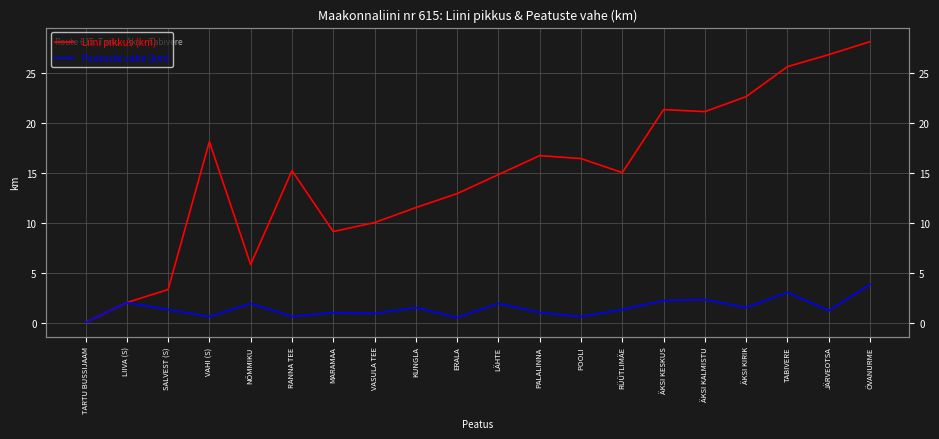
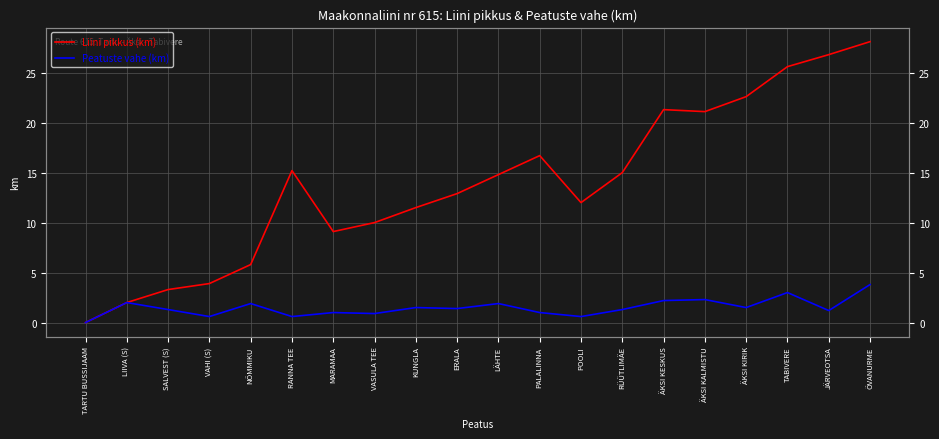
  {
    "Liini pikkus (km)": {
      "SALVEST (S)": 3,
-     "VAHI (S)": 18,
+     "VAHI (S)": 4,
      "NÕMMIKU": 6,
      "RANNA TEE": 15,
      "MARAMAA": 9,
      "VASULA TEE": 10,
      "KUNGLA": 12,
      "ERALA": 13,
      "LÄHTE": 15,
      "PALALINNA": 17,
-     "POOLI": 16,
+     "POOLI": 12,
      "RÜÜTLIMÄE": 15,
      "ÄKSI KESKUS": 21,
      "ÄKSI KALMISTU": 21,
      "ÄKSI KIRIK": 23,
      "TABIVERE": 26,
      "JÄRVEOTSA": 27,
      "ÕVANURME": 28
    },
    "Peatuste vahe (km)": {
      "SALVEST (S)": 1,
      "VAHI (S)": 1,
      "NÕMMIKU": 2,
      "RANNA TEE": 1,
      "MARAMAA": 1,
      "VASULA TEE": 1,
      "KUNGLA": 2,
-     "ERALA": 0.5,
+     "ERALA": 1.4,
      "LÄHTE": 2,
      "PALALINNA": 1,
      "POOLI": 1,
      "RÜÜTLIMÄE": 1,
      "ÄKSI KESKUS": 2,
      "ÄKSI KALMISTU": 2,
      "ÄKSI KIRIK": 2,
      "TABIVERE": 3,
      "JÄRVEOTSA": 1,
      "ÕVANURME": 4
    }
  }
